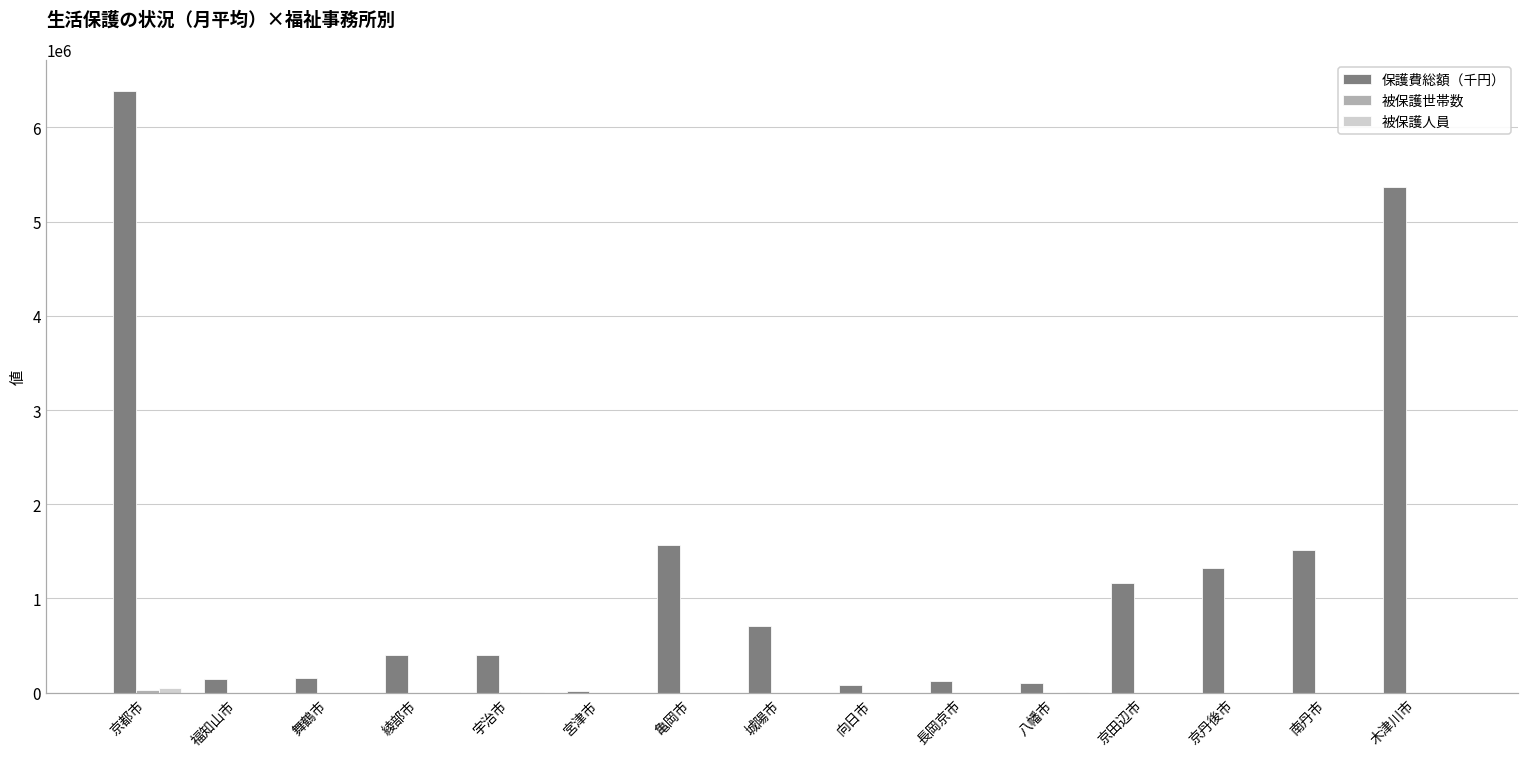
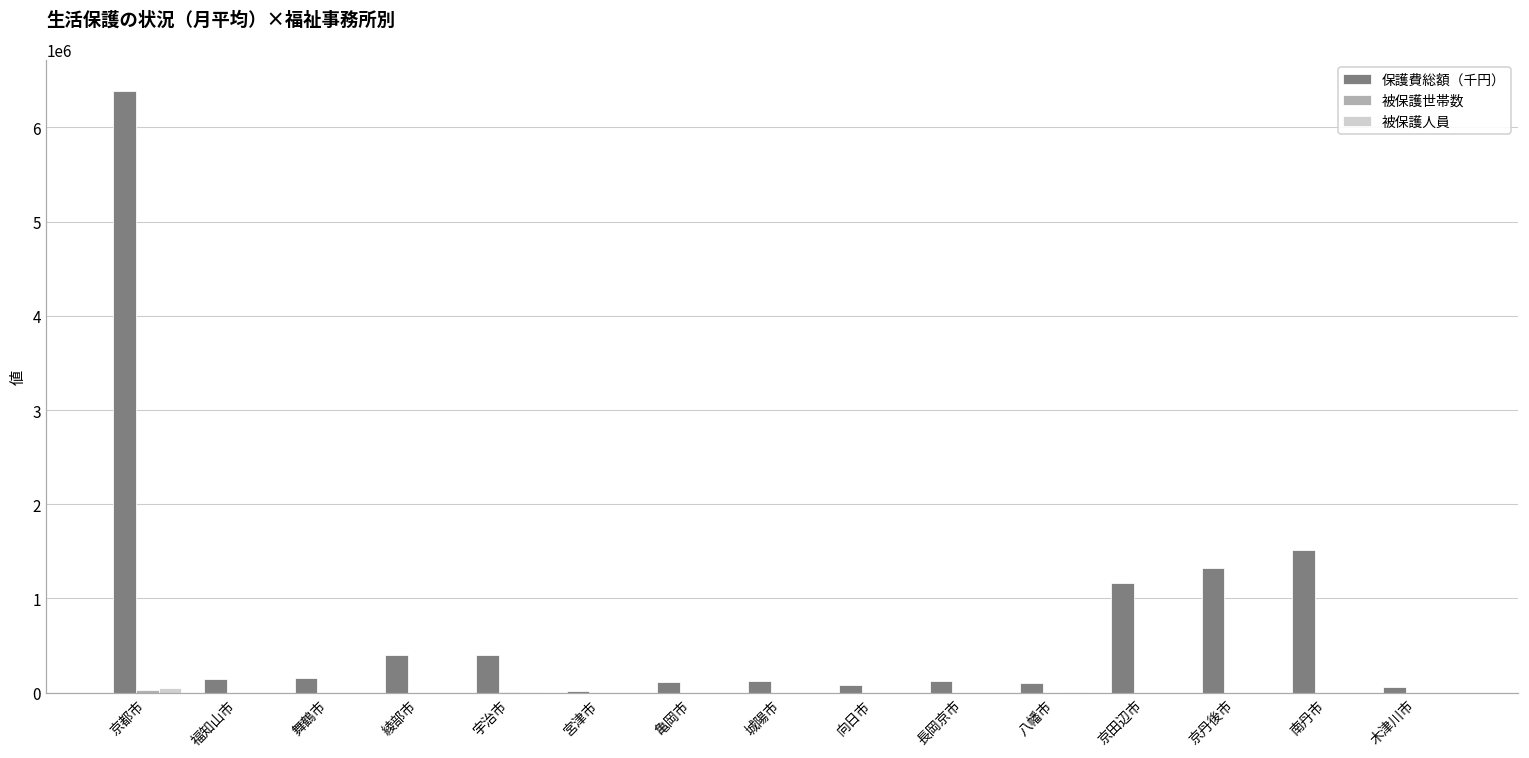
  {
    "保護費総額（千円）": {
      "京都市": 6400000,
      "福知山市": 100000,
      "舞鶴市": 200000,
      "綾部市": 400000,
      "宇治市": 400000,
-     "亀岡市": 1600000,
-     "城陽市": 700000,
+     "亀岡市": 100000,
+     "城陽市": 100000,
      "向日市": 100000,
      "長岡京市": 100000,
      "八幡市": 100000,
      "京田辺市": 1200000,
      "京丹後市": 1300000,
      "南丹市": 1500000,
-     "木津川市": 5400000
+     "木津川市": 100000
    }
  }
